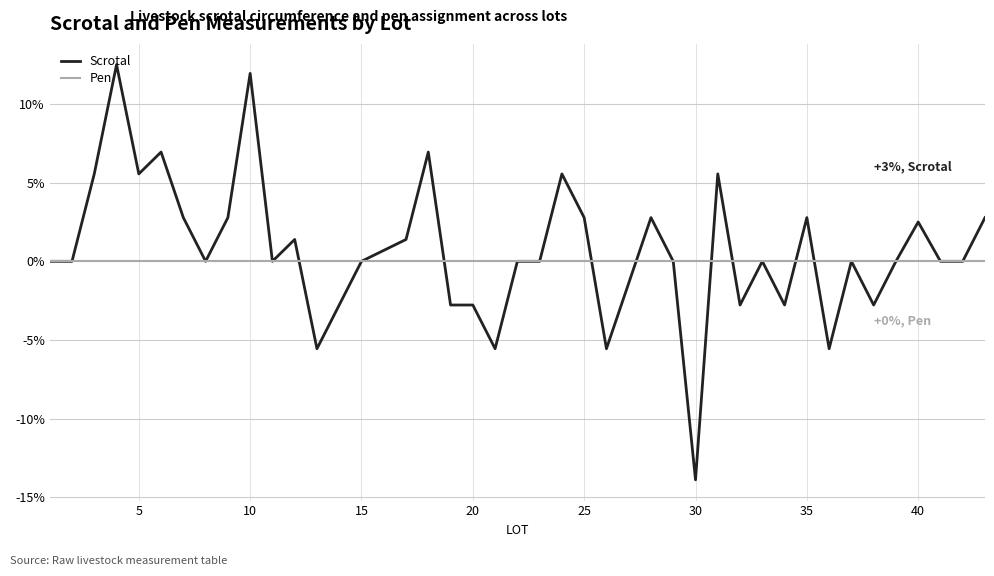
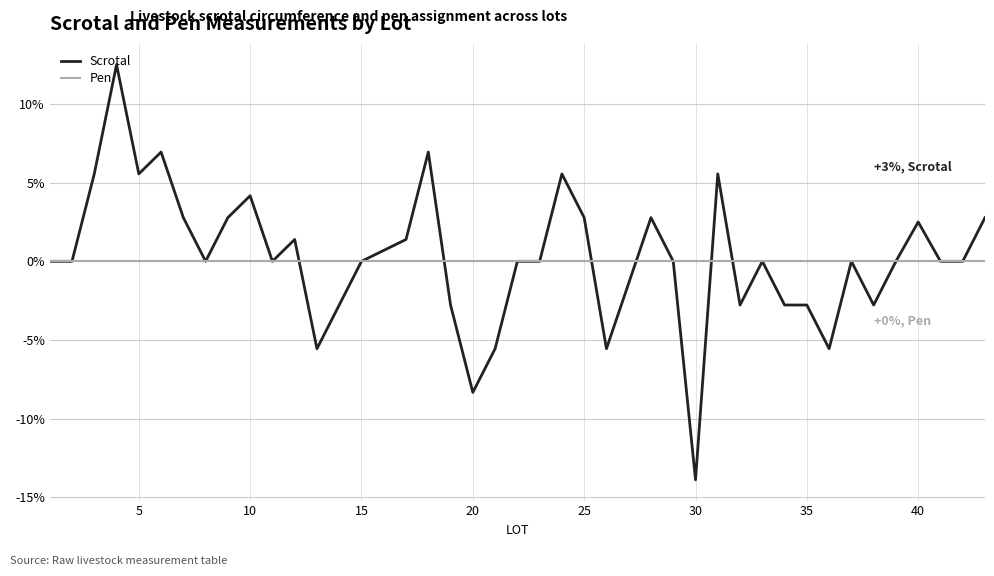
  {
    "Scrotal": {
      "5": "5.6%",
-     "10": "11.9%",
-     "20": "-2.8%",
+     "10": "4.2%",
+     "20": "-8.3%",
      "25": "2.8%",
      "30": "-13.9%",
-     "35": "2.8%",
+     "35": "-2.8%",
      "40": "2.5%"
    },
    "Pen": {
      "5": "0.0%",
      "10": "0.0%",
      "20": "0.0%",
      "25": "0.0%",
      "30": "0.0%",
      "35": "0.0%",
      "40": "0.0%"
    }
  }
